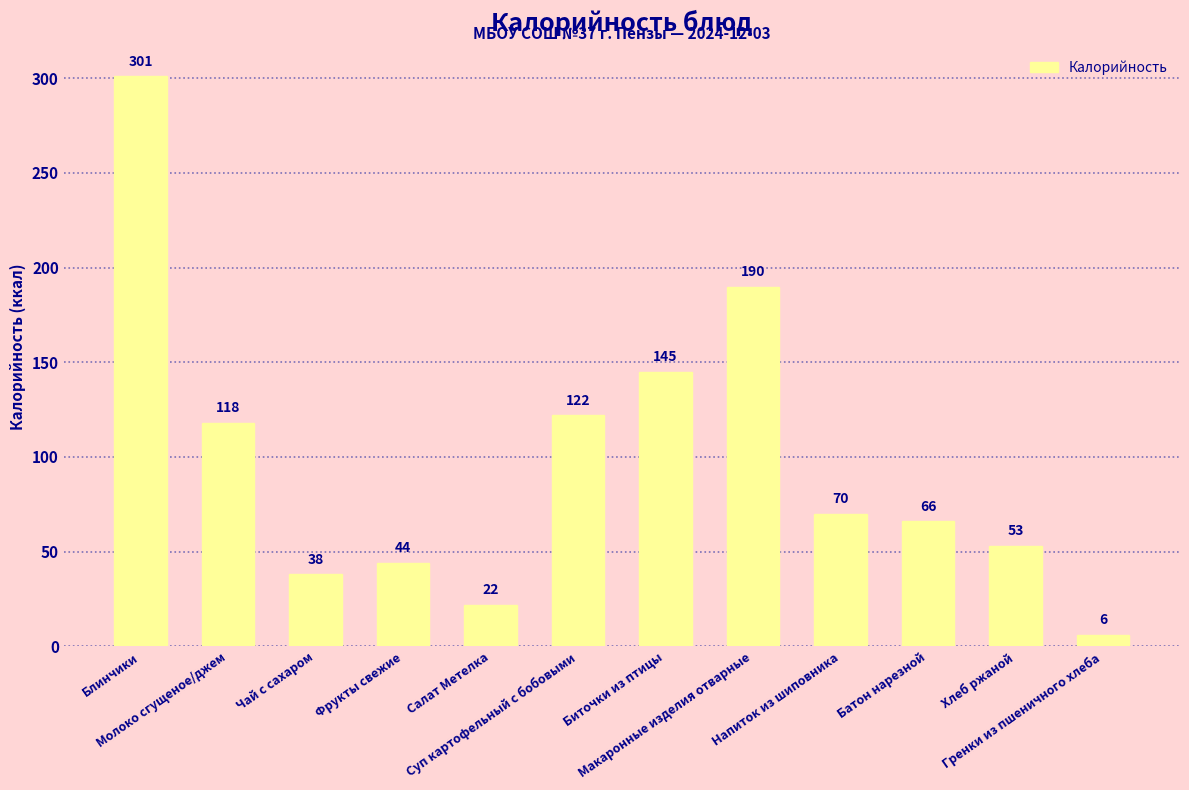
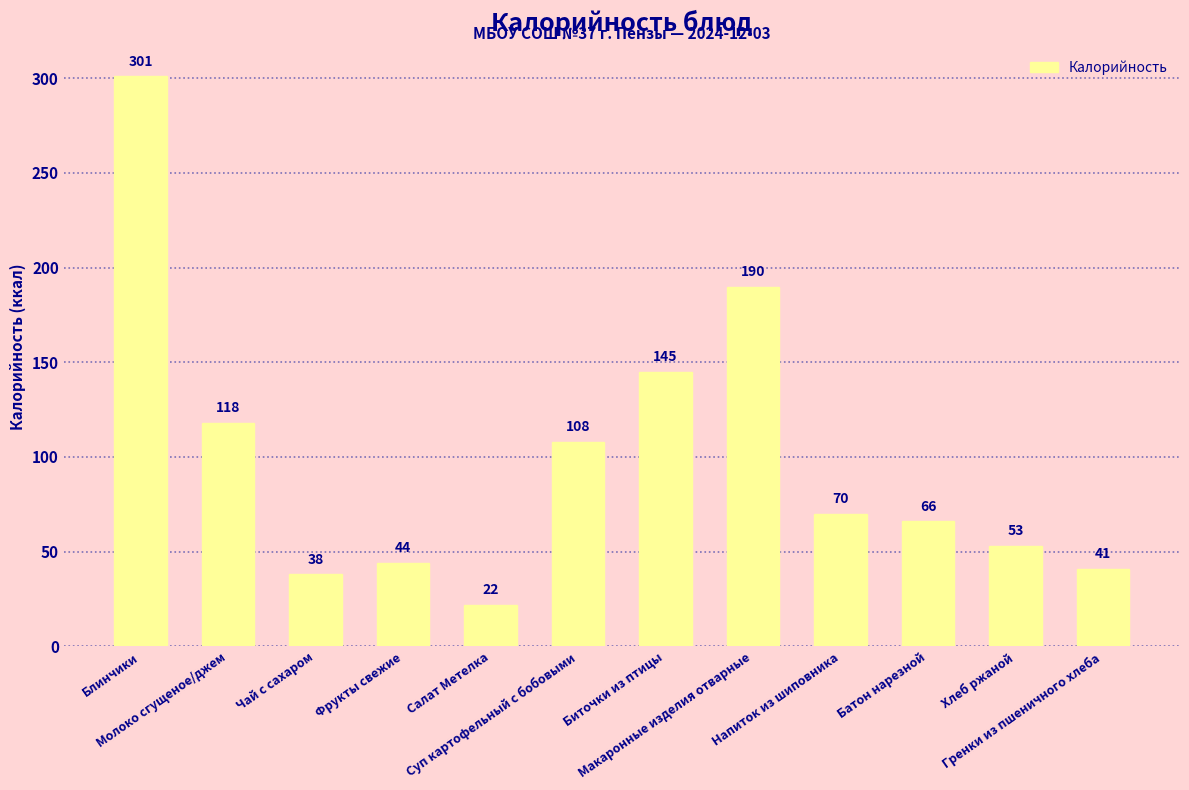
  {
    "Блинчики": 301,
    "Молоко сгущеное/джем": 118,
    "Чай с сахаром": 38,
    "Фрукты свежие": 44,
    "Салат Метелка": 22,
-   "Суп картофельный с бобовыми": 122,
+   "Суп картофельный с бобовыми": 108,
    "Биточки из птицы": 145,
    "Макаронные изделия отварные": 190,
    "Напиток из шиповника": 70,
    "Батон нарезной": 66,
    "Хлеб ржаной": 53,
-   "Гренки из пшеничного хлеба": 6
+   "Гренки из пшеничного хлеба": 41
  }
